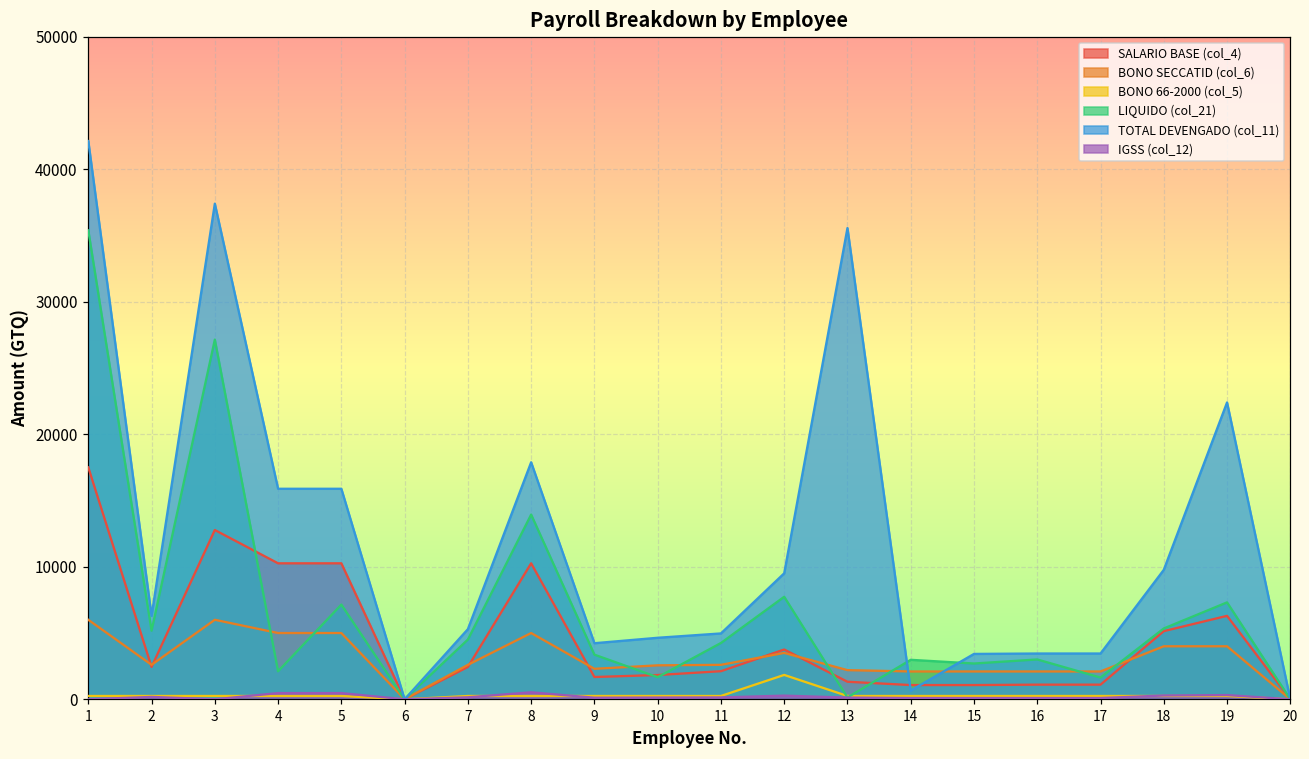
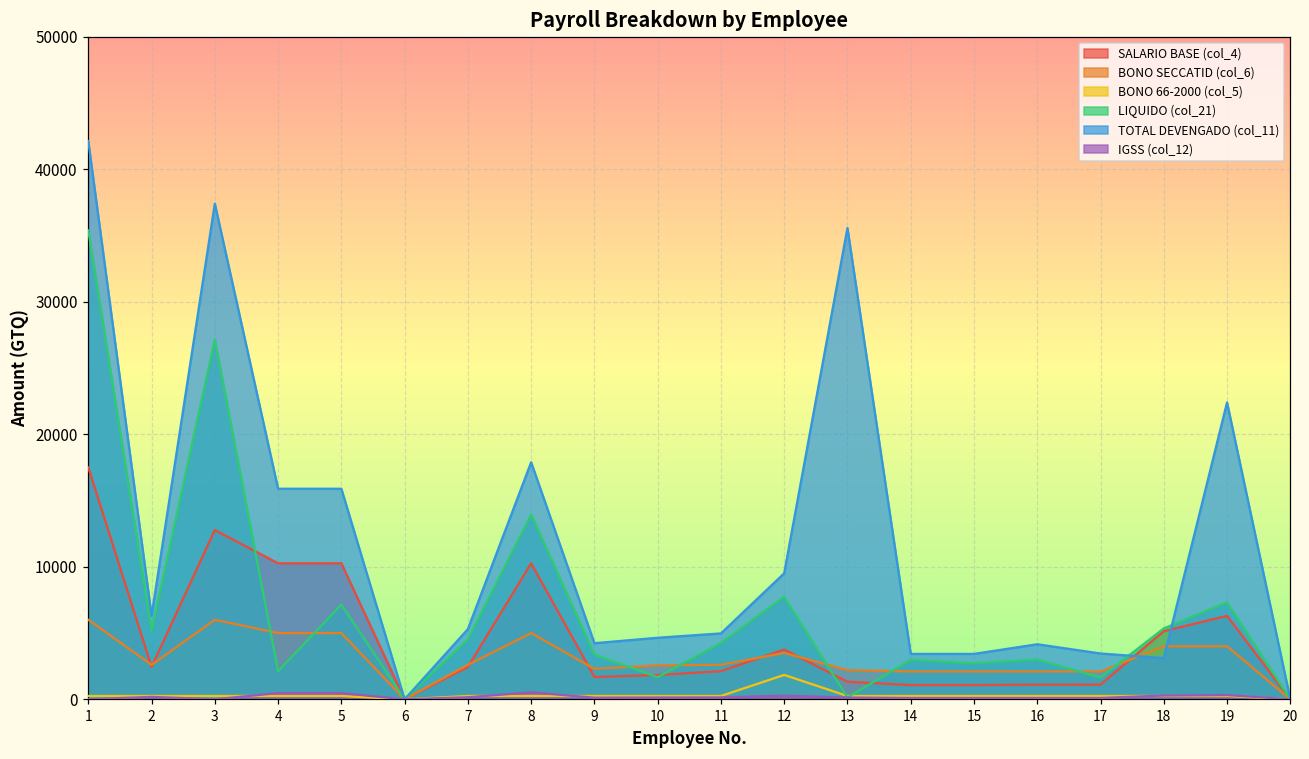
  {
    "BONO 66-2000 (col_5)": {
      "1": 300,
      "3": 300,
      "4": 300,
      "5": 300,
      "8": 300,
      "12": 1800
    },
    "LIQUIDO (col_21)": {
      "1": 35400,
      "2": 5200,
      "3": 27100,
      "4": 2100,
      "5": 7100,
      "7": 4500,
      "8": 13900,
      "9": 3400,
      "11": 4200,
      "12": 7700,
      "14": 3000,
      "15": 2700,
      "16": 3000,
      "17": 1600,
      "19": 7300
    },
    "TOTAL DEVENGADO (col_11)": {
      "1": 42100,
      "2": 6300,
      "3": 37400,
      "4": 15900,
      "5": 15900,
      "7": 5300,
      "8": 17900,
      "9": 4200,
      "10": 4600,
      "11": 5000,
      "12": 9500,
      "13": 35600,
-     "14": 700,
+     "14": 3400,
      "15": 3400,
-     "16": 3500,
+     "16": 4200,
      "17": 3500,
-     "18": 9800,
+     "18": 3100,
      "19": 22400
    },
    "IGSS (col_12)": {
      "1": 0,
      "3": 0,
      "4": 500,
      "5": 500,
      "8": 500,
      "12": 300
    }
  }
